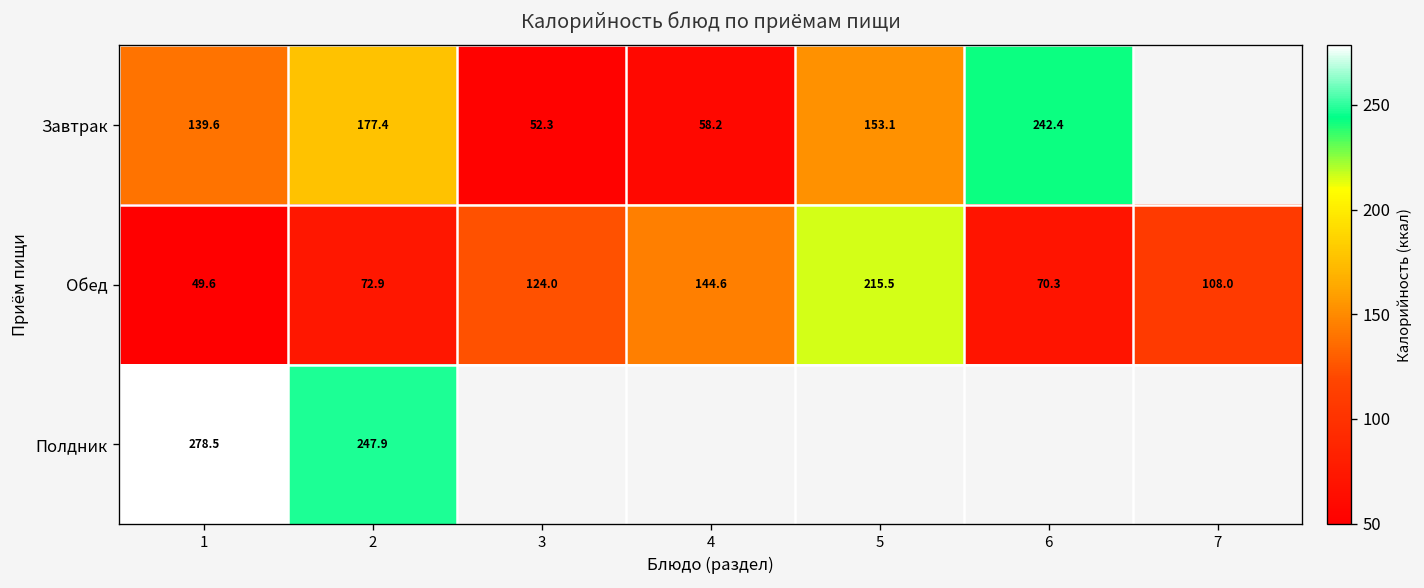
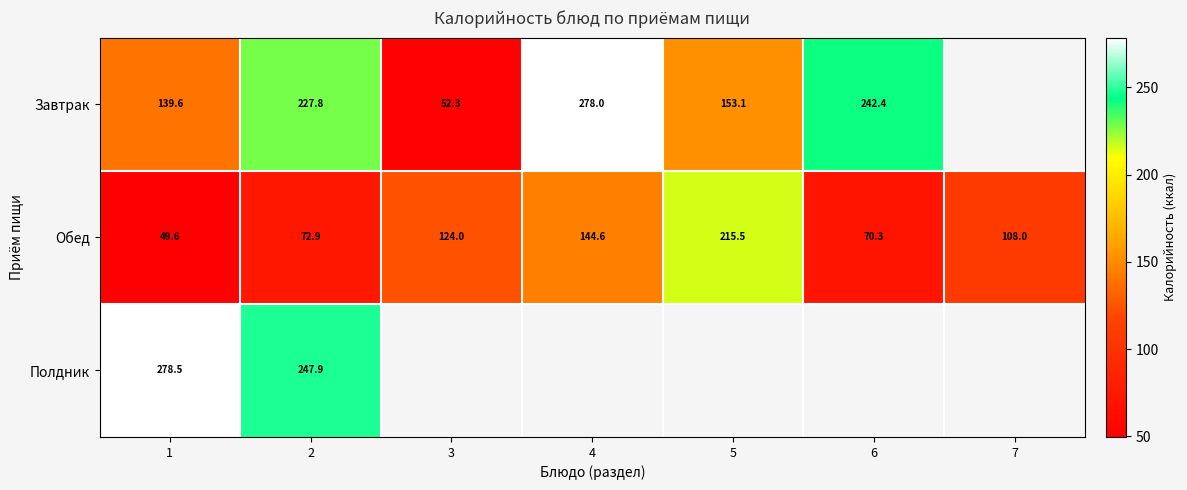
  {
    "Завтрак": {
      "1": 139.6,
-     "2": 177.4,
+     "2": 227.8,
      "3": 52.3,
-     "4": 58.2,
+     "4": 278.0,
      "5": 153.1,
      "6": 242.4
    },
    "Обед": {
      "1": 49.6,
      "2": 72.9,
      "3": 124.0,
      "4": 144.6,
      "5": 215.5,
      "6": 70.3,
      "7": 108.0
    },
    "Полдник": {
      "1": 278.5,
      "2": 247.9
    }
  }
